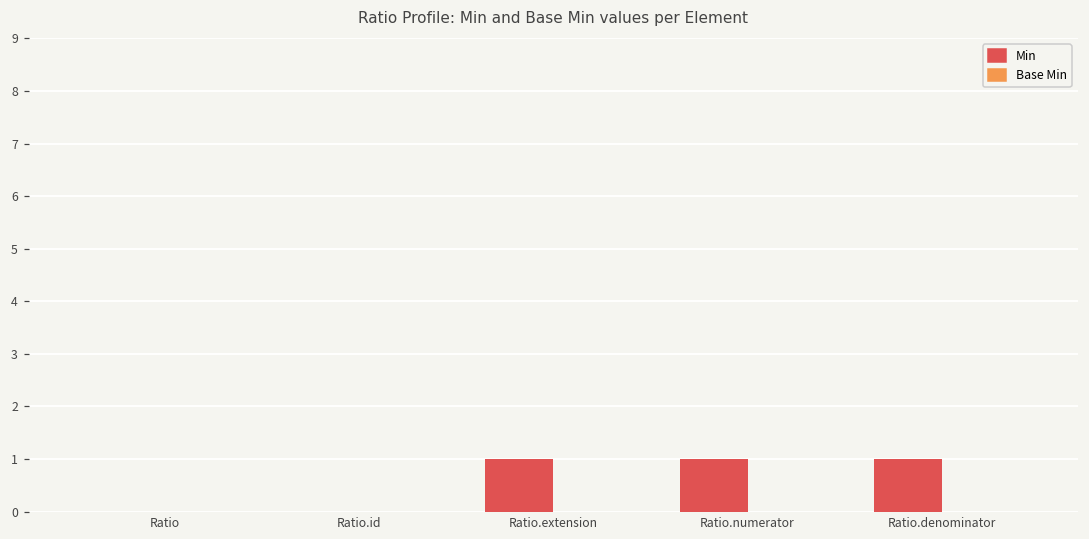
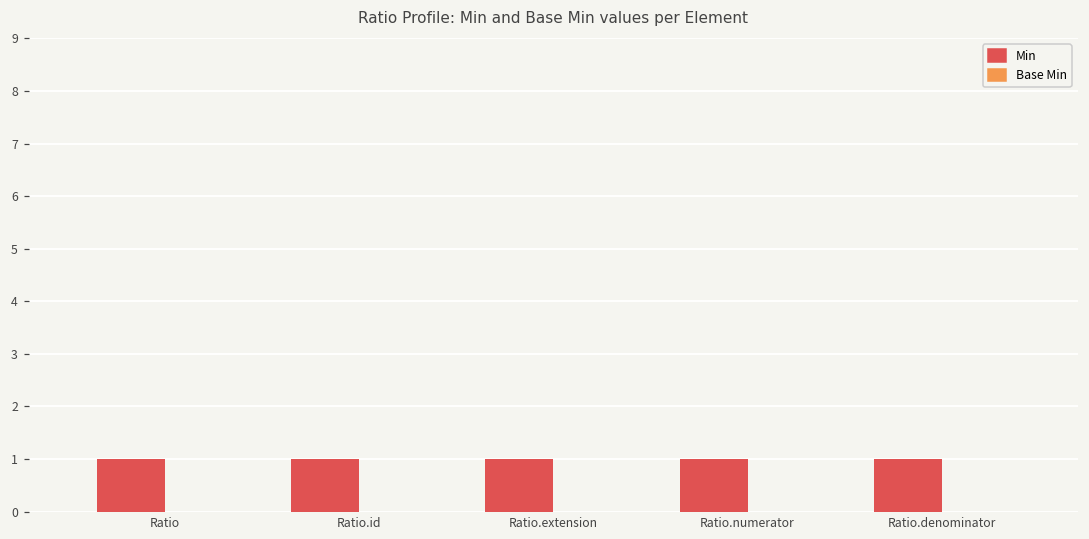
  {
    "Min": {
-     "Ratio": 0,
-     "Ratio.id": 0,
+     "Ratio": 1,
+     "Ratio.id": 1,
      "Ratio.extension": 1,
      "Ratio.numerator": 1,
      "Ratio.denominator": 1
    },
    "Base Min": {
      "Ratio": 0,
      "Ratio.id": 0,
      "Ratio.extension": 0,
      "Ratio.numerator": 0,
      "Ratio.denominator": 0
    }
  }
